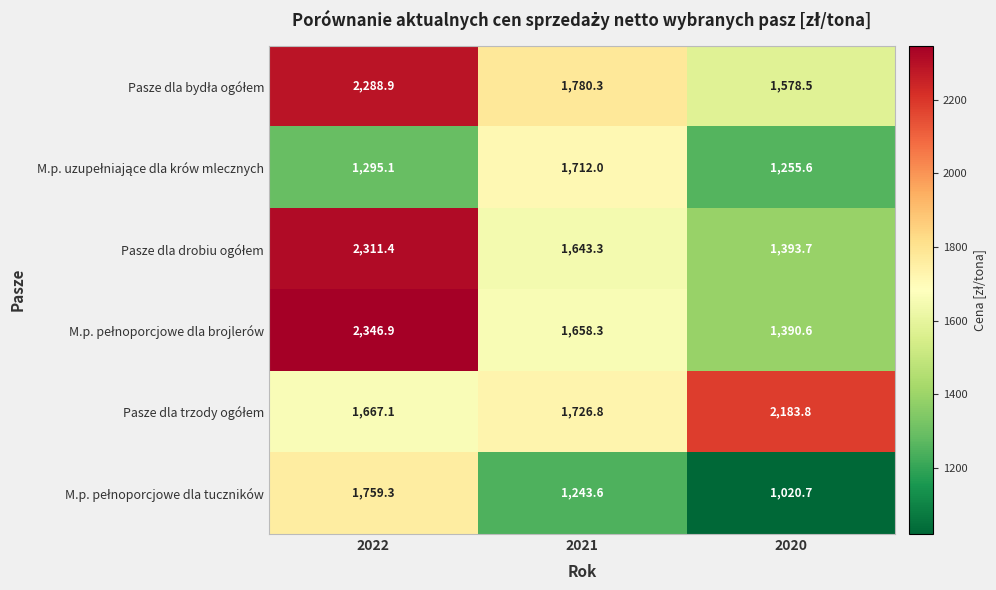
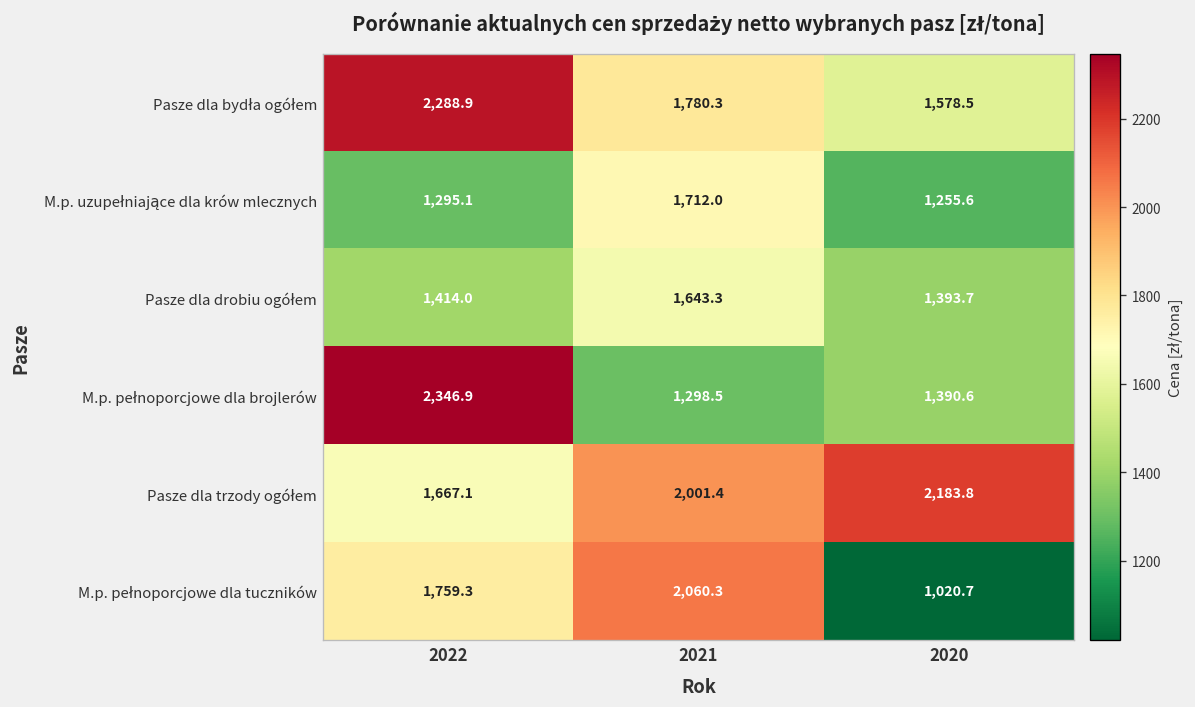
  {
    "Pasze dla bydła ogółem": {
      "2022": "2,288.9",
      "2021": "1,780.3",
      "2020": "1,578.5"
    },
    "M.p. uzupełniające dla krów mlecznych": {
      "2022": "1,295.1",
      "2021": "1,712.0",
      "2020": "1,255.6"
    },
    "Pasze dla drobiu ogółem": {
-     "2022": "2,311.4",
+     "2022": "1,414.0",
      "2021": "1,643.3",
      "2020": "1,393.7"
    },
    "M.p. pełnoporcjowe dla brojlerów": {
      "2022": "2,346.9",
-     "2021": "1,658.3",
+     "2021": "1,298.5",
      "2020": "1,390.6"
    },
    "Pasze dla trzody ogółem": {
      "2022": "1,667.1",
-     "2021": "1,726.8",
+     "2021": "2,001.4",
      "2020": "2,183.8"
    },
    "M.p. pełnoporcjowe dla tuczników": {
      "2022": "1,759.3",
-     "2021": "1,243.6",
+     "2021": "2,060.3",
      "2020": "1,020.7"
    }
  }
